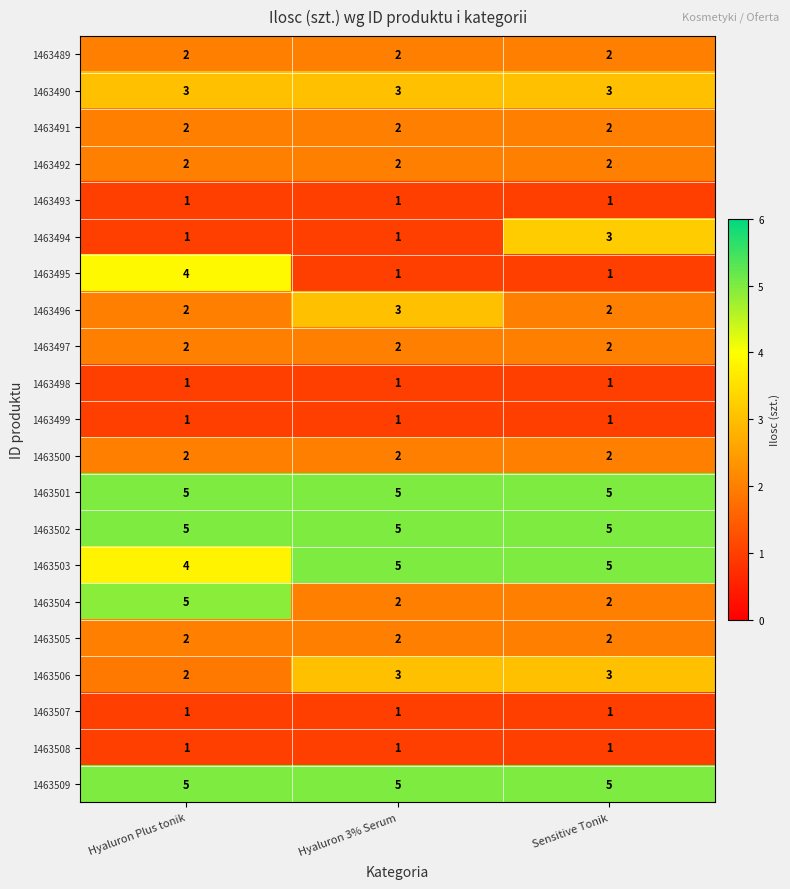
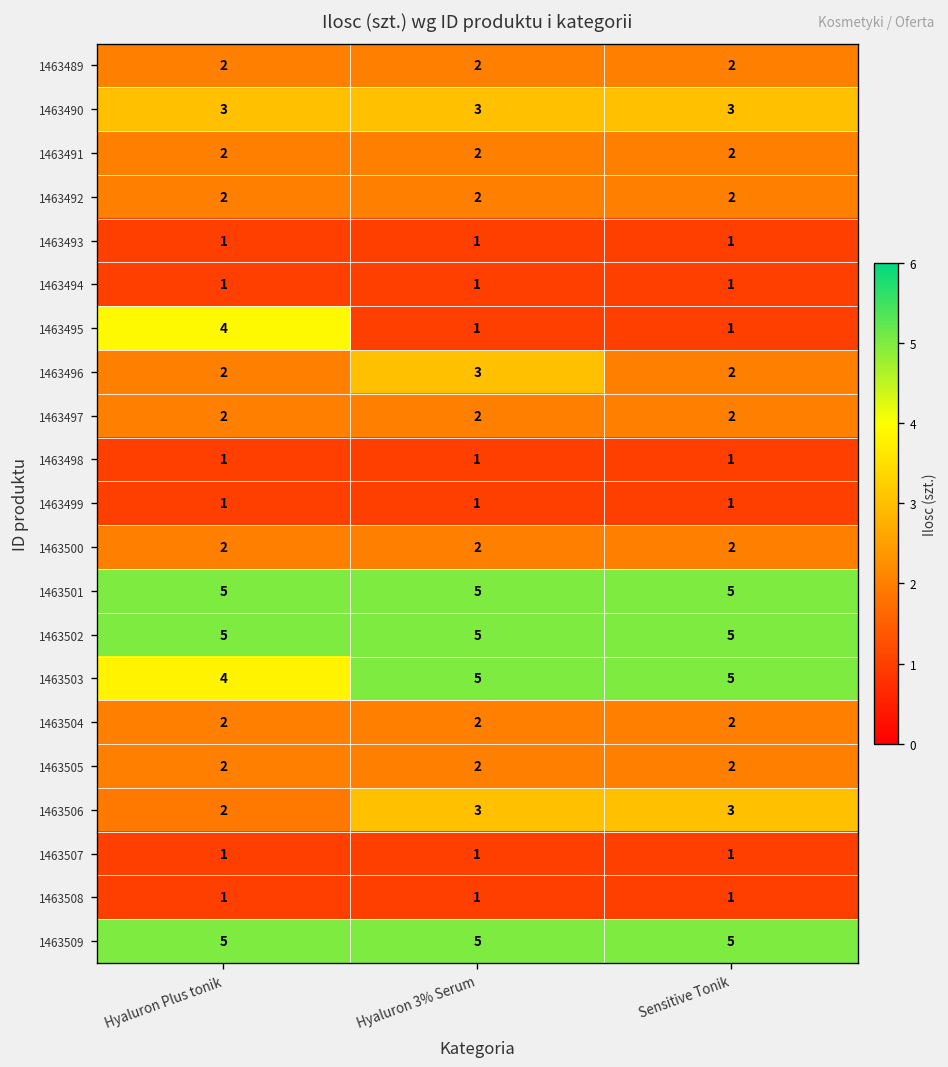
  {
    "1463489": {
      "Hyaluron Plus tonik": 2,
      "Hyaluron 3% Serum": 2,
      "Sensitive Tonik": 2
    },
    "1463490": {
      "Hyaluron Plus tonik": 3,
      "Hyaluron 3% Serum": 3,
      "Sensitive Tonik": 3
    },
    "1463491": {
      "Hyaluron Plus tonik": 2,
      "Hyaluron 3% Serum": 2,
      "Sensitive Tonik": 2
    },
    "1463492": {
      "Hyaluron Plus tonik": 2,
      "Hyaluron 3% Serum": 2,
      "Sensitive Tonik": 2
    },
    "1463493": {
      "Hyaluron Plus tonik": 1,
      "Hyaluron 3% Serum": 1,
      "Sensitive Tonik": 1
    },
    "1463494": {
      "Hyaluron Plus tonik": 1,
      "Hyaluron 3% Serum": 1,
-     "Sensitive Tonik": 3
+     "Sensitive Tonik": 1
    },
    "1463495": {
      "Hyaluron Plus tonik": 4,
      "Hyaluron 3% Serum": 1,
      "Sensitive Tonik": 1
    },
    "1463496": {
      "Hyaluron Plus tonik": 2,
      "Hyaluron 3% Serum": 3,
      "Sensitive Tonik": 2
    },
    "1463497": {
      "Hyaluron Plus tonik": 2,
      "Hyaluron 3% Serum": 2,
      "Sensitive Tonik": 2
    },
    "1463498": {
      "Hyaluron Plus tonik": 1,
      "Hyaluron 3% Serum": 1,
      "Sensitive Tonik": 1
    },
    "1463499": {
      "Hyaluron Plus tonik": 1,
      "Hyaluron 3% Serum": 1,
      "Sensitive Tonik": 1
    },
    "1463500": {
      "Hyaluron Plus tonik": 2,
      "Hyaluron 3% Serum": 2,
      "Sensitive Tonik": 2
    },
    "1463501": {
      "Hyaluron Plus tonik": 5,
      "Hyaluron 3% Serum": 5,
      "Sensitive Tonik": 5
    },
    "1463502": {
      "Hyaluron Plus tonik": 5,
      "Hyaluron 3% Serum": 5,
      "Sensitive Tonik": 5
    },
    "1463503": {
      "Hyaluron Plus tonik": 4,
      "Hyaluron 3% Serum": 5,
      "Sensitive Tonik": 5
    },
    "1463504": {
-     "Hyaluron Plus tonik": 5,
+     "Hyaluron Plus tonik": 2,
      "Hyaluron 3% Serum": 2,
      "Sensitive Tonik": 2
    },
    "1463505": {
      "Hyaluron Plus tonik": 2,
      "Hyaluron 3% Serum": 2,
      "Sensitive Tonik": 2
    },
    "1463506": {
      "Hyaluron Plus tonik": 2,
      "Hyaluron 3% Serum": 3,
      "Sensitive Tonik": 3
    },
    "1463507": {
      "Hyaluron Plus tonik": 1,
      "Hyaluron 3% Serum": 1,
      "Sensitive Tonik": 1
    },
    "1463508": {
      "Hyaluron Plus tonik": 1,
      "Hyaluron 3% Serum": 1,
      "Sensitive Tonik": 1
    },
    "1463509": {
      "Hyaluron Plus tonik": 5,
      "Hyaluron 3% Serum": 5,
      "Sensitive Tonik": 5
    }
  }
